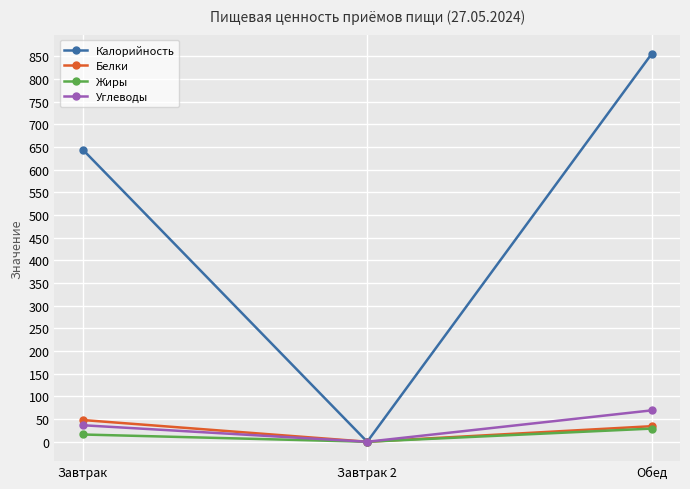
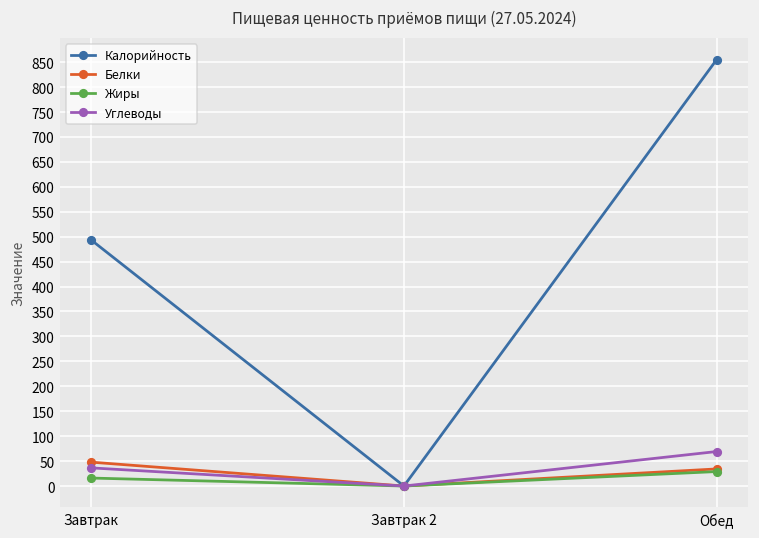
  {
    "Калорийность": {
-     "Завтрак": 640,
+     "Завтрак": 490,
      "Обед": 860
    },
    "Белки": {
      "Завтрак": 50
    },
    "Жиры": {
      "Завтрак": 20
    },
    "Углеводы": {
      "Завтрак": 40,
      "Обед": 70
    }
  }
